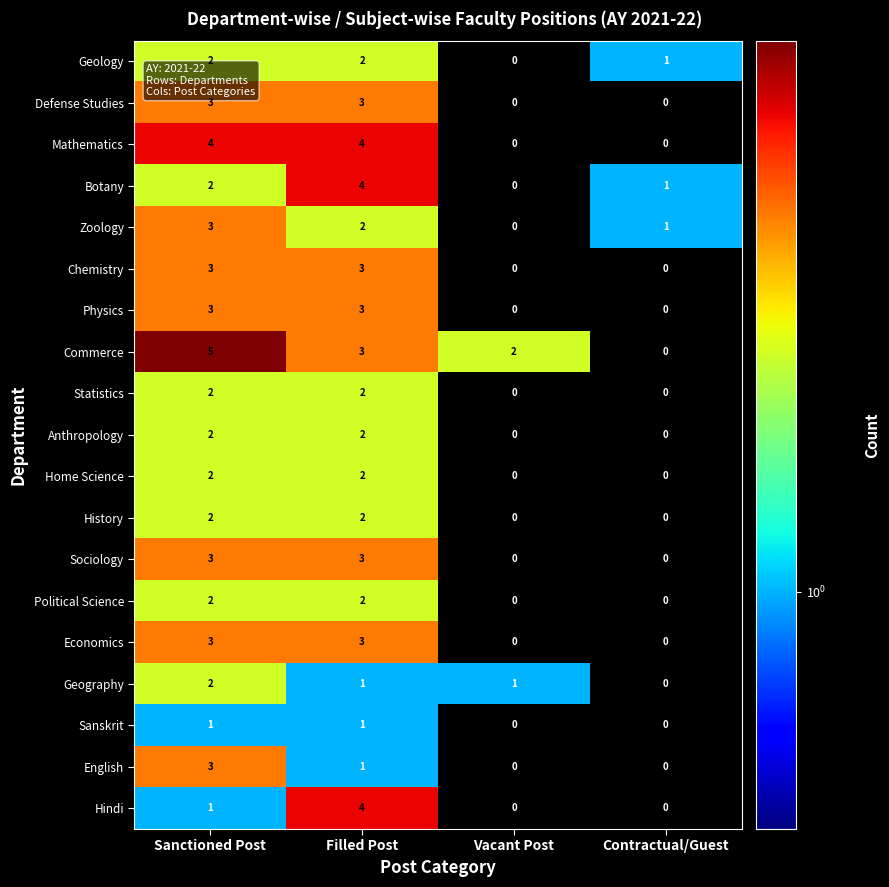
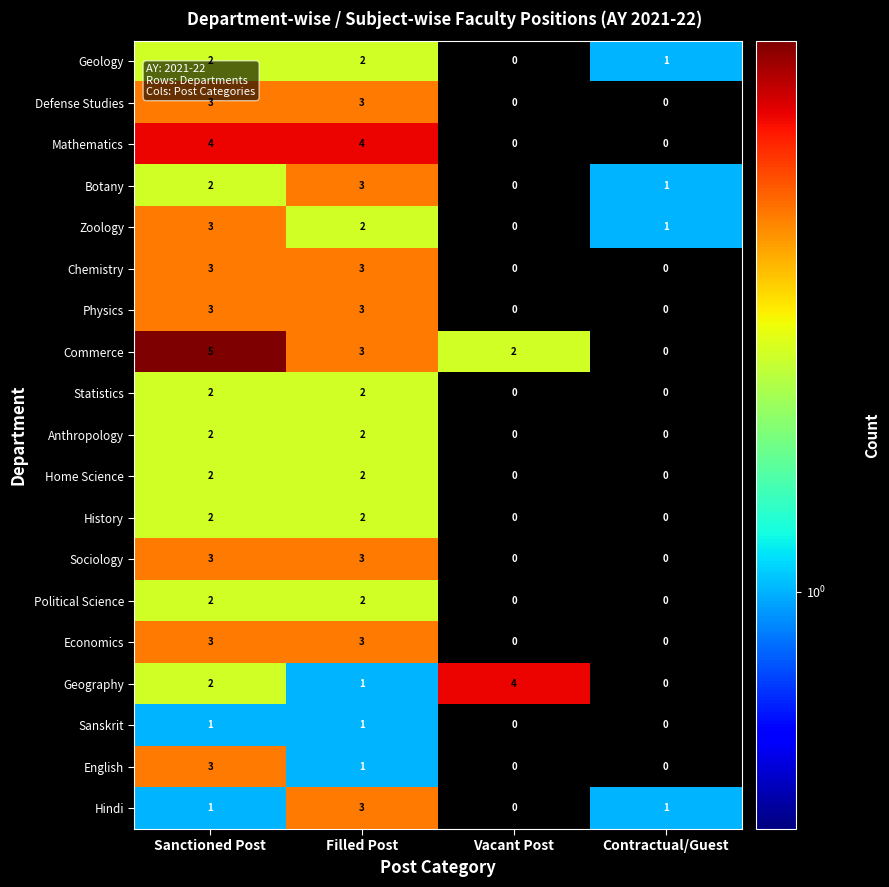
  {
    "Geology": {
      "Filled Post": 2,
      "Vacant Post": 0,
      "Contractual/Guest": 1
    },
    "Defense Studies": {
      "Filled Post": 3,
      "Vacant Post": 0,
      "Contractual/Guest": 0
    },
    "Mathematics": {
      "Sanctioned Post": 4,
      "Filled Post": 4,
      "Vacant Post": 0,
      "Contractual/Guest": 0
    },
    "Botany": {
      "Sanctioned Post": 2,
-     "Filled Post": 4,
+     "Filled Post": 3,
      "Vacant Post": 0,
      "Contractual/Guest": 1
    },
    "Zoology": {
      "Sanctioned Post": 3,
      "Filled Post": 2,
      "Vacant Post": 0,
      "Contractual/Guest": 1
    },
    "Chemistry": {
      "Sanctioned Post": 3,
      "Filled Post": 3,
      "Vacant Post": 0,
      "Contractual/Guest": 0
    },
    "Physics": {
      "Sanctioned Post": 3,
      "Filled Post": 3,
      "Vacant Post": 0,
      "Contractual/Guest": 0
    },
    "Commerce": {
      "Sanctioned Post": 5,
      "Filled Post": 3,
      "Vacant Post": 2,
      "Contractual/Guest": 0
    },
    "Statistics": {
      "Sanctioned Post": 2,
      "Filled Post": 2,
      "Vacant Post": 0,
      "Contractual/Guest": 0
    },
    "Anthropology": {
      "Sanctioned Post": 2,
      "Filled Post": 2,
      "Vacant Post": 0,
      "Contractual/Guest": 0
    },
    "Home Science": {
      "Sanctioned Post": 2,
      "Filled Post": 2,
      "Vacant Post": 0,
      "Contractual/Guest": 0
    },
    "History": {
      "Sanctioned Post": 2,
      "Filled Post": 2,
      "Vacant Post": 0,
      "Contractual/Guest": 0
    },
    "Sociology": {
      "Sanctioned Post": 3,
      "Filled Post": 3,
      "Vacant Post": 0,
      "Contractual/Guest": 0
    },
    "Political Science": {
      "Sanctioned Post": 2,
      "Filled Post": 2,
      "Vacant Post": 0,
      "Contractual/Guest": 0
    },
    "Economics": {
      "Sanctioned Post": 3,
      "Filled Post": 3,
      "Vacant Post": 0,
      "Contractual/Guest": 0
    },
    "Geography": {
      "Sanctioned Post": 2,
      "Filled Post": 1,
-     "Vacant Post": 1,
+     "Vacant Post": 4,
      "Contractual/Guest": 0
    },
    "Sanskrit": {
      "Sanctioned Post": 1,
      "Filled Post": 1,
      "Vacant Post": 0,
      "Contractual/Guest": 0
    },
    "English": {
      "Sanctioned Post": 3,
      "Filled Post": 1,
      "Vacant Post": 0,
      "Contractual/Guest": 0
    },
    "Hindi": {
      "Sanctioned Post": 1,
-     "Filled Post": 4,
+     "Filled Post": 3,
      "Vacant Post": 0,
-     "Contractual/Guest": 0
+     "Contractual/Guest": 1
    }
  }
